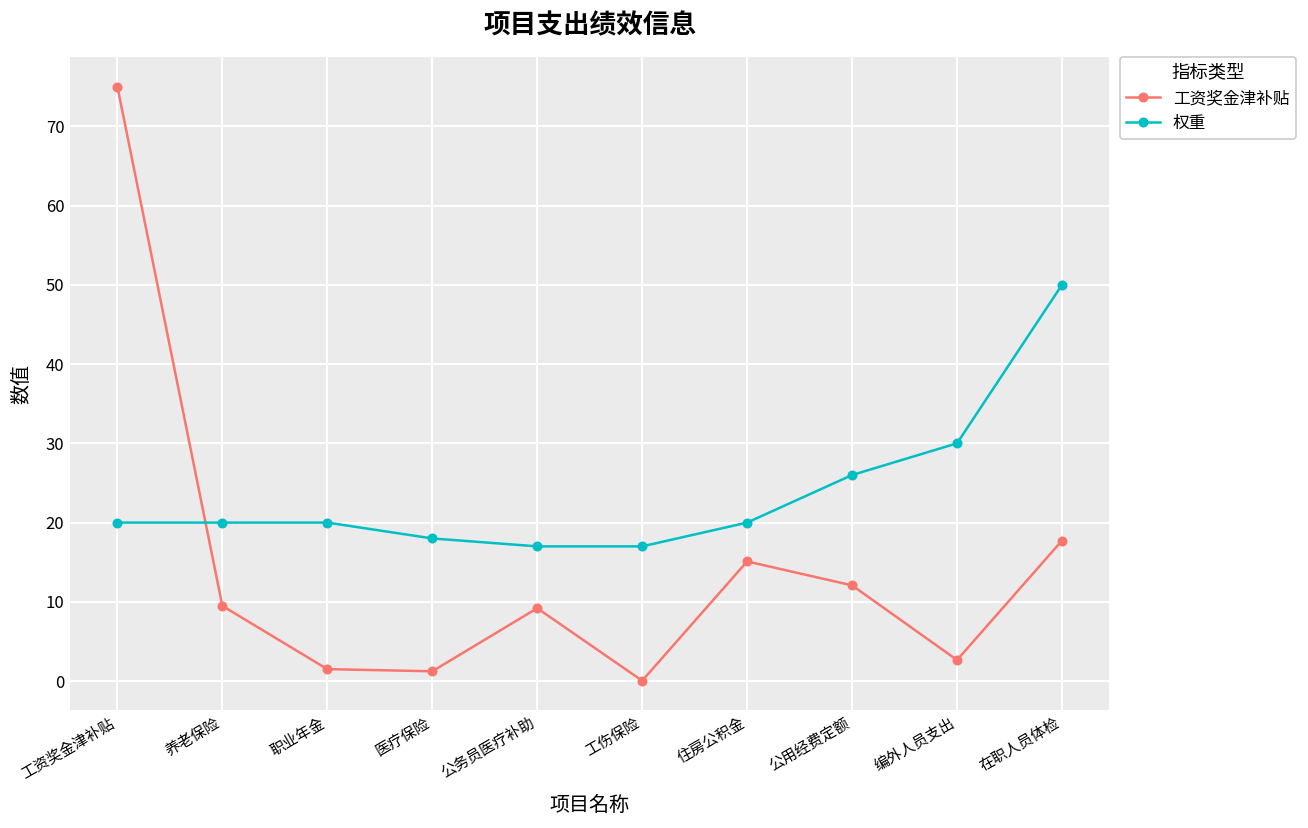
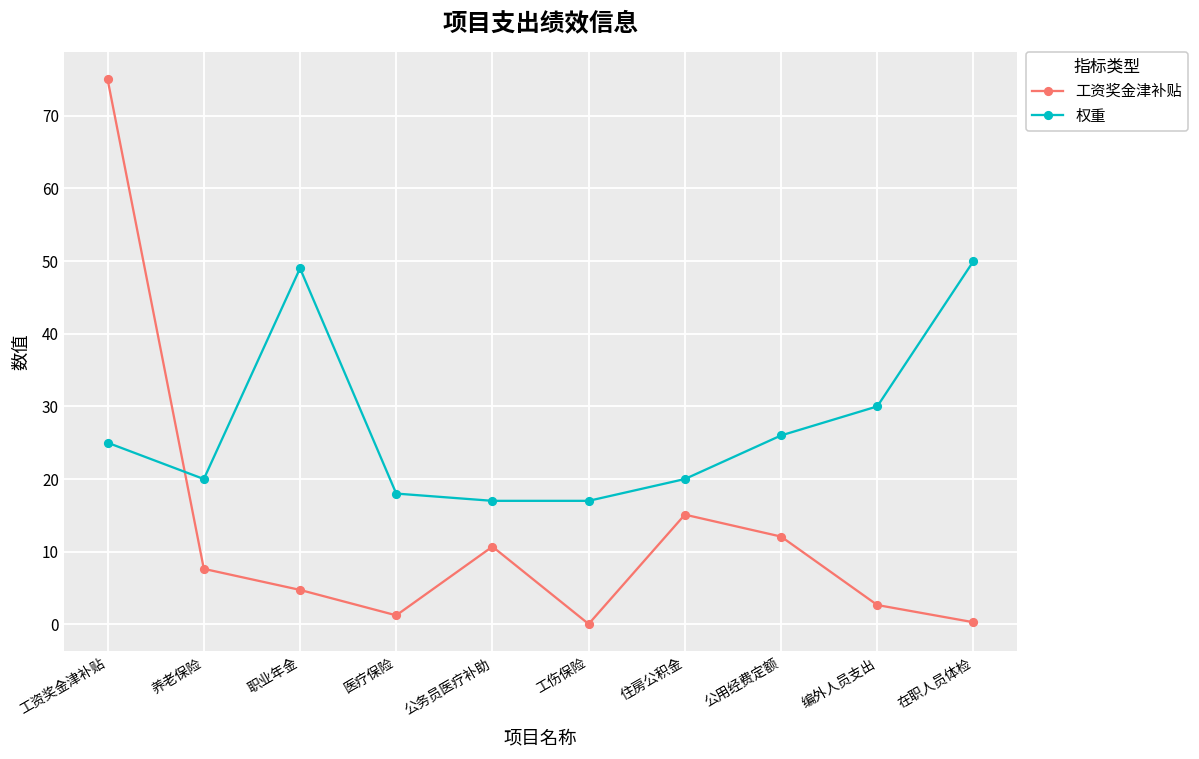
  {
    "工资奖金津补贴": {
      "工资奖金津补贴": 75,
-     "养老保险": 9,
-     "职业年金": 2,
+     "养老保险": 8,
+     "职业年金": 5,
      "医疗保险": 1,
-     "公务员医疗补助": 9,
+     "公务员医疗补助": 11,
      "工伤保险": 0,
      "住房公积金": 15,
      "公用经费定额": 12,
      "编外人员支出": 3,
-     "在职人员体检": 18
+     "在职人员体检": 0
    },
    "权重": {
-     "工资奖金津补贴": 20,
+     "工资奖金津补贴": 25,
      "养老保险": 20,
-     "职业年金": 20,
+     "职业年金": 49,
      "医疗保险": 18,
      "公务员医疗补助": 17,
      "工伤保险": 17,
      "住房公积金": 20,
      "公用经费定额": 26,
      "编外人员支出": 30,
      "在职人员体检": 50
    }
  }
